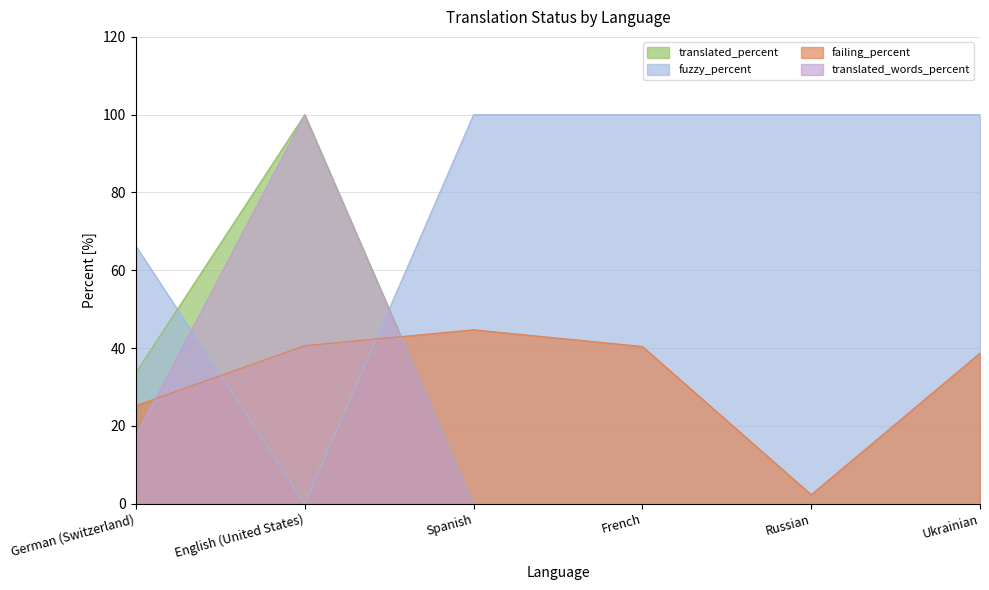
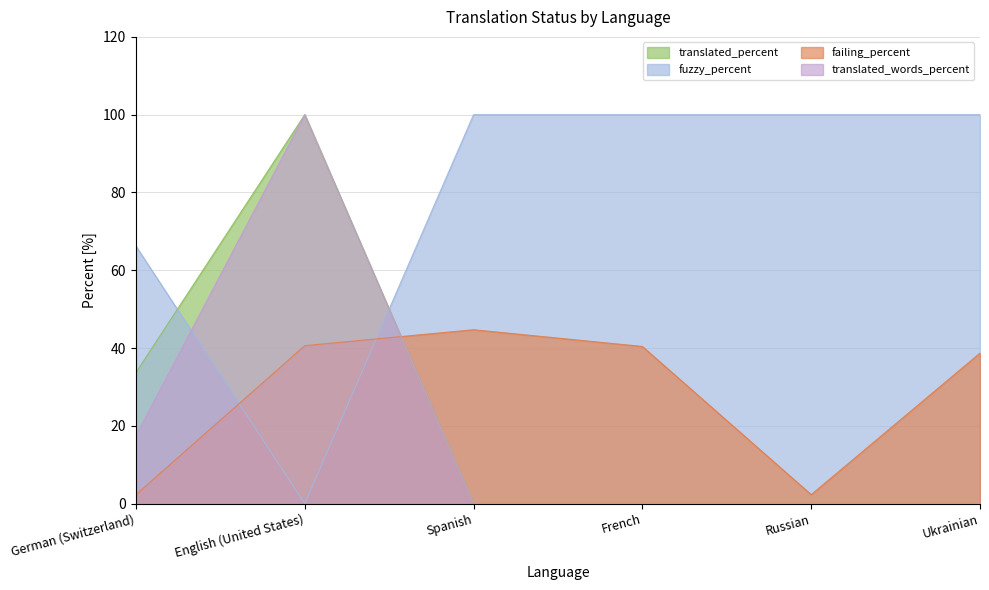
  {
    "translated_percent": {
      "German (Switzerland)": 34
    },
    "failing_percent": {
-     "German (Switzerland)": 25,
+     "German (Switzerland)": 2,
      "English (United States)": 41,
      "Spanish": 45,
      "French": 40,
      "Russian": 2,
      "Ukrainian": 39
    }
  }
